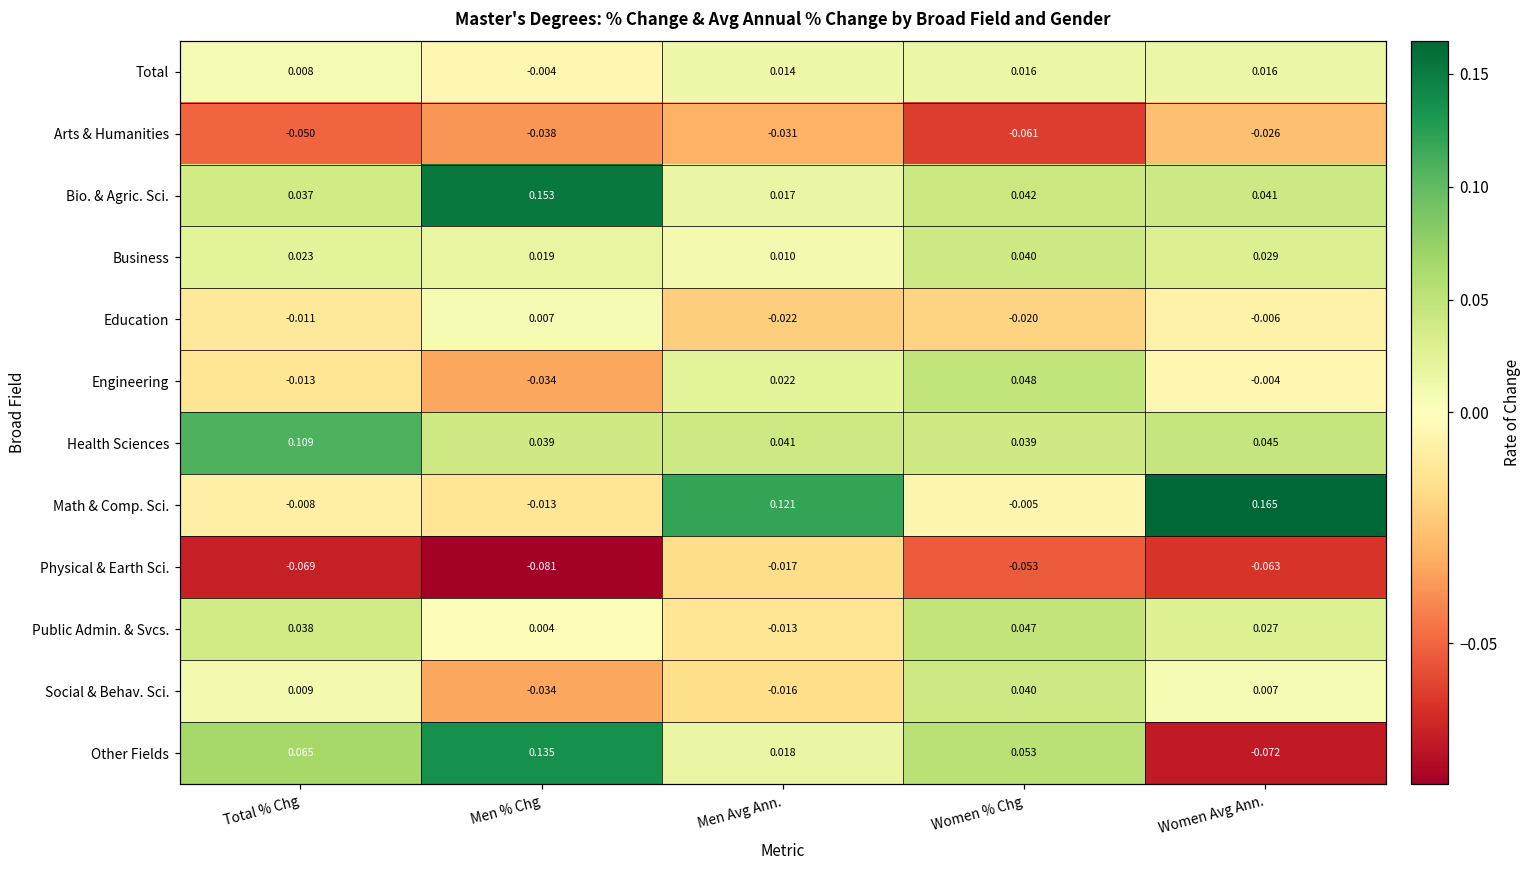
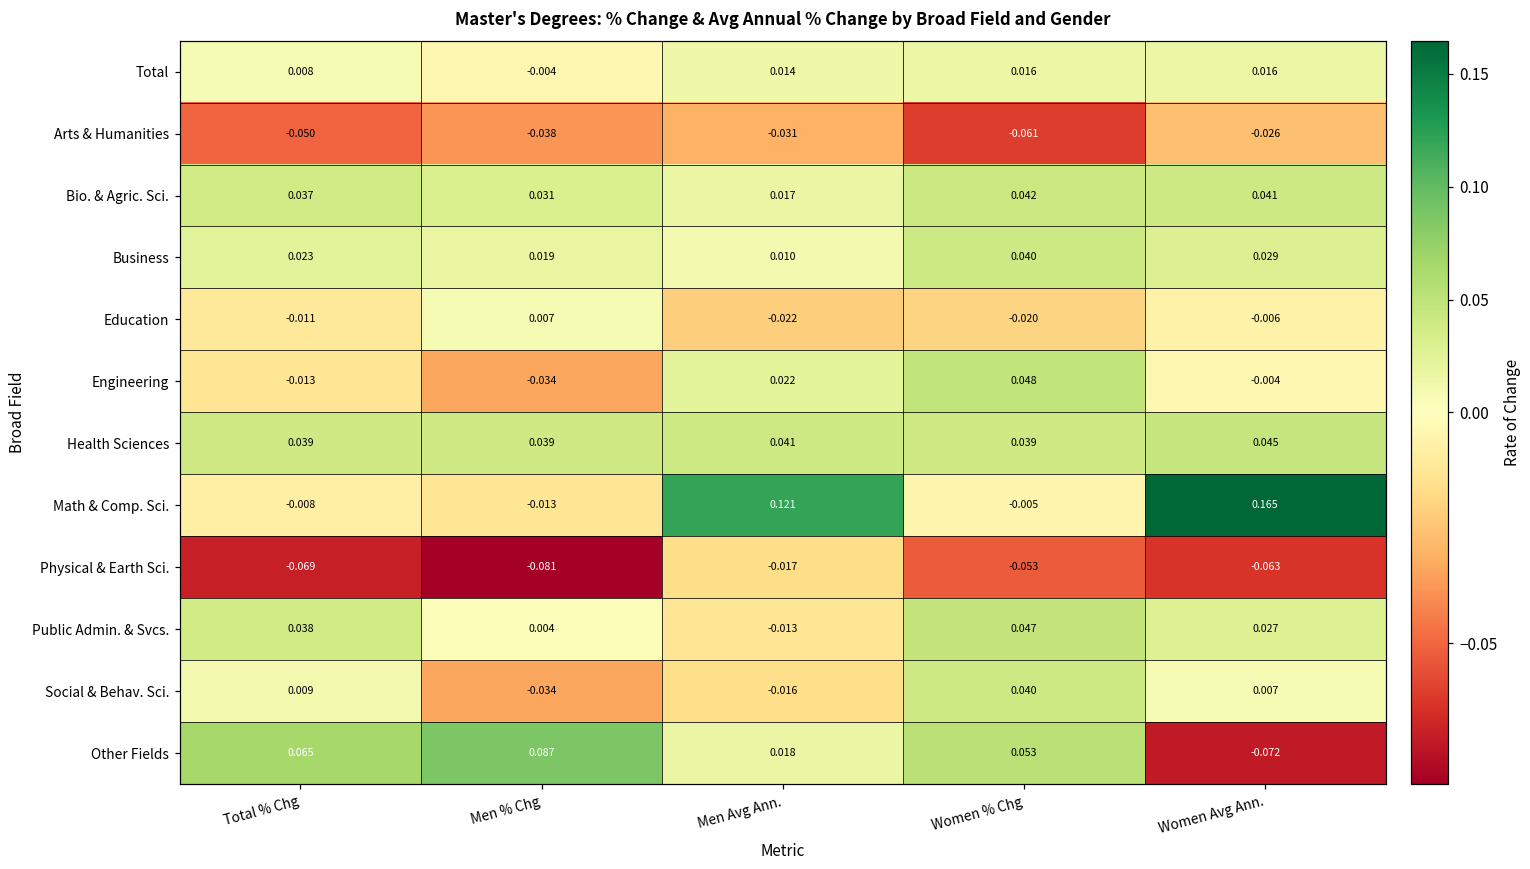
  {
    "Total": {
      "Total % Chg": 0.008,
      "Men % Chg": -0.004,
      "Men Avg Ann.": 0.014,
      "Women % Chg": 0.016,
      "Women Avg Ann.": 0.016
    },
    "Arts & Humanities": {
      "Total % Chg": -0.050,
      "Men % Chg": -0.038,
      "Men Avg Ann.": -0.031,
      "Women % Chg": -0.061,
      "Women Avg Ann.": -0.026
    },
    "Bio. & Agric. Sci.": {
      "Total % Chg": 0.037,
-     "Men % Chg": 0.153,
+     "Men % Chg": 0.031,
      "Men Avg Ann.": 0.017,
      "Women % Chg": 0.042,
      "Women Avg Ann.": 0.041
    },
    "Business": {
      "Total % Chg": 0.023,
      "Men % Chg": 0.019,
      "Men Avg Ann.": 0.010,
      "Women % Chg": 0.040,
      "Women Avg Ann.": 0.029
    },
    "Education": {
      "Total % Chg": -0.011,
      "Men % Chg": 0.007,
      "Men Avg Ann.": -0.022,
      "Women % Chg": -0.020,
      "Women Avg Ann.": -0.006
    },
    "Engineering": {
      "Total % Chg": -0.013,
      "Men % Chg": -0.034,
      "Men Avg Ann.": 0.022,
      "Women % Chg": 0.048,
      "Women Avg Ann.": -0.004
    },
    "Health Sciences": {
-     "Total % Chg": 0.109,
+     "Total % Chg": 0.039,
      "Men % Chg": 0.039,
      "Men Avg Ann.": 0.041,
      "Women % Chg": 0.039,
      "Women Avg Ann.": 0.045
    },
    "Math & Comp. Sci.": {
      "Total % Chg": -0.008,
      "Men % Chg": -0.013,
      "Men Avg Ann.": 0.121,
      "Women % Chg": -0.005,
      "Women Avg Ann.": 0.165
    },
    "Physical & Earth Sci.": {
      "Total % Chg": -0.069,
      "Men % Chg": -0.081,
      "Men Avg Ann.": -0.017,
      "Women % Chg": -0.053,
      "Women Avg Ann.": -0.063
    },
    "Public Admin. & Svcs.": {
      "Total % Chg": 0.038,
      "Men % Chg": 0.004,
      "Men Avg Ann.": -0.013,
      "Women % Chg": 0.047,
      "Women Avg Ann.": 0.027
    },
    "Social & Behav. Sci.": {
      "Total % Chg": 0.009,
      "Men % Chg": -0.034,
      "Men Avg Ann.": -0.016,
      "Women % Chg": 0.040,
      "Women Avg Ann.": 0.007
    },
    "Other Fields": {
      "Total % Chg": 0.065,
-     "Men % Chg": 0.135,
+     "Men % Chg": 0.087,
      "Men Avg Ann.": 0.018,
      "Women % Chg": 0.053,
      "Women Avg Ann.": -0.072
    }
  }
